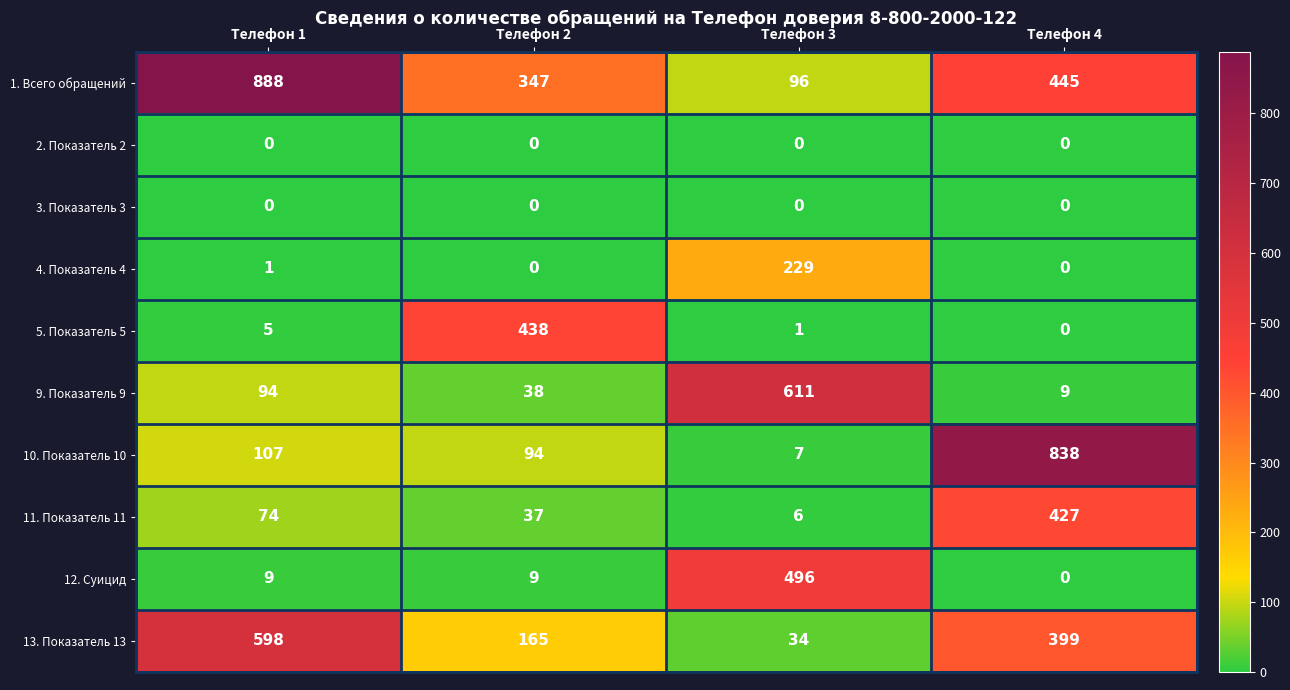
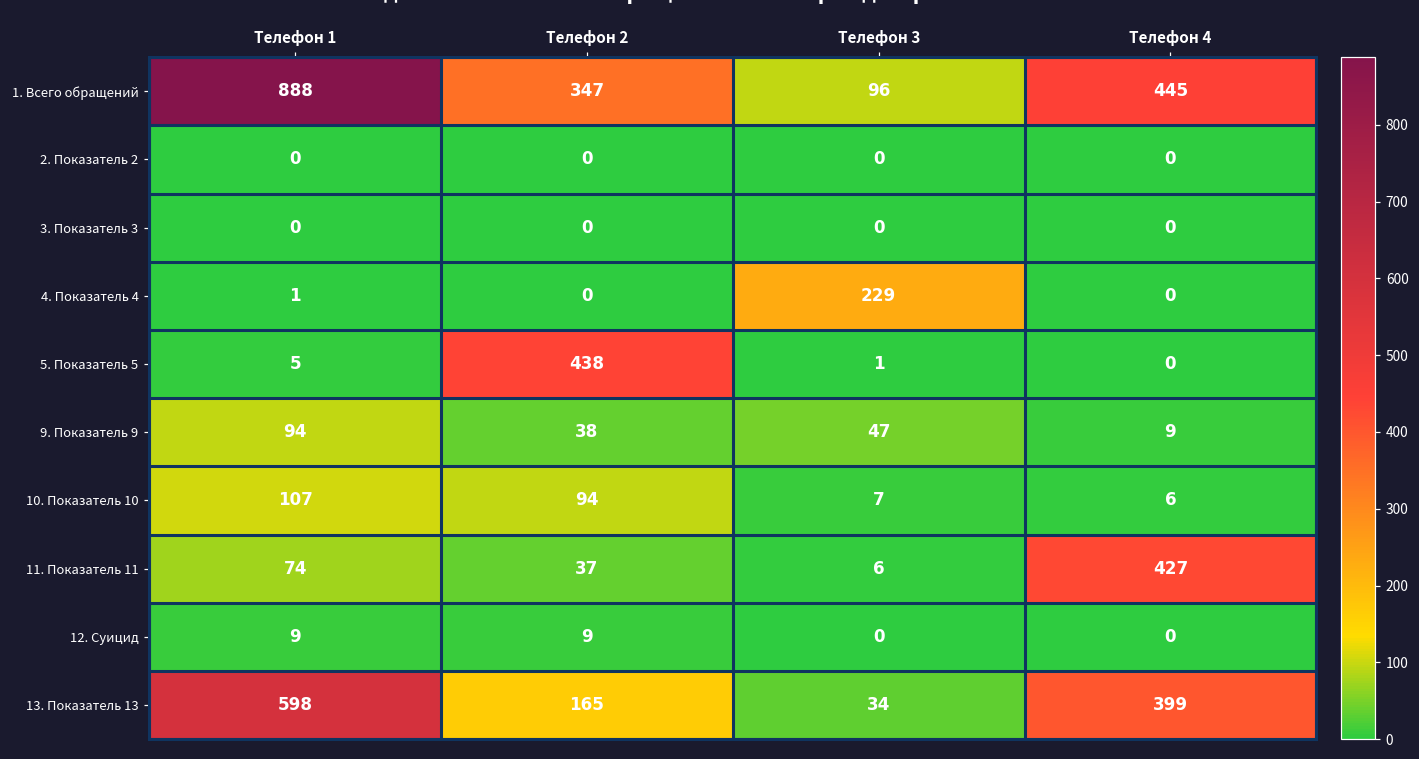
  {
    "1. Всего обращений": {
      "Телефон 1": 888,
      "Телефон 2": 347,
      "Телефон 3": 96,
      "Телефон 4": 445
    },
    "2. Показатель 2": {
      "Телефон 1": 0,
      "Телефон 2": 0,
      "Телефон 3": 0,
      "Телефон 4": 0
    },
    "3. Показатель 3": {
      "Телефон 1": 0,
      "Телефон 2": 0,
      "Телефон 3": 0,
      "Телефон 4": 0
    },
    "4. Показатель 4": {
      "Телефон 1": 1,
      "Телефон 2": 0,
      "Телефон 3": 229,
      "Телефон 4": 0
    },
    "5. Показатель 5": {
      "Телефон 1": 5,
      "Телефон 2": 438,
      "Телефон 3": 1,
      "Телефон 4": 0
    },
    "9. Показатель 9": {
      "Телефон 1": 94,
      "Телефон 2": 38,
-     "Телефон 3": 611,
+     "Телефон 3": 47,
      "Телефон 4": 9
    },
    "10. Показатель 10": {
      "Телефон 1": 107,
      "Телефон 2": 94,
      "Телефон 3": 7,
-     "Телефон 4": 838
+     "Телефон 4": 6
    },
    "11. Показатель 11": {
      "Телефон 1": 74,
      "Телефон 2": 37,
      "Телефон 3": 6,
      "Телефон 4": 427
    },
    "12. Суицид": {
      "Телефон 1": 9,
      "Телефон 2": 9,
-     "Телефон 3": 496,
+     "Телефон 3": 0,
      "Телефон 4": 0
    },
    "13. Показатель 13": {
      "Телефон 1": 598,
      "Телефон 2": 165,
      "Телефон 3": 34,
      "Телефон 4": 399
    }
  }
